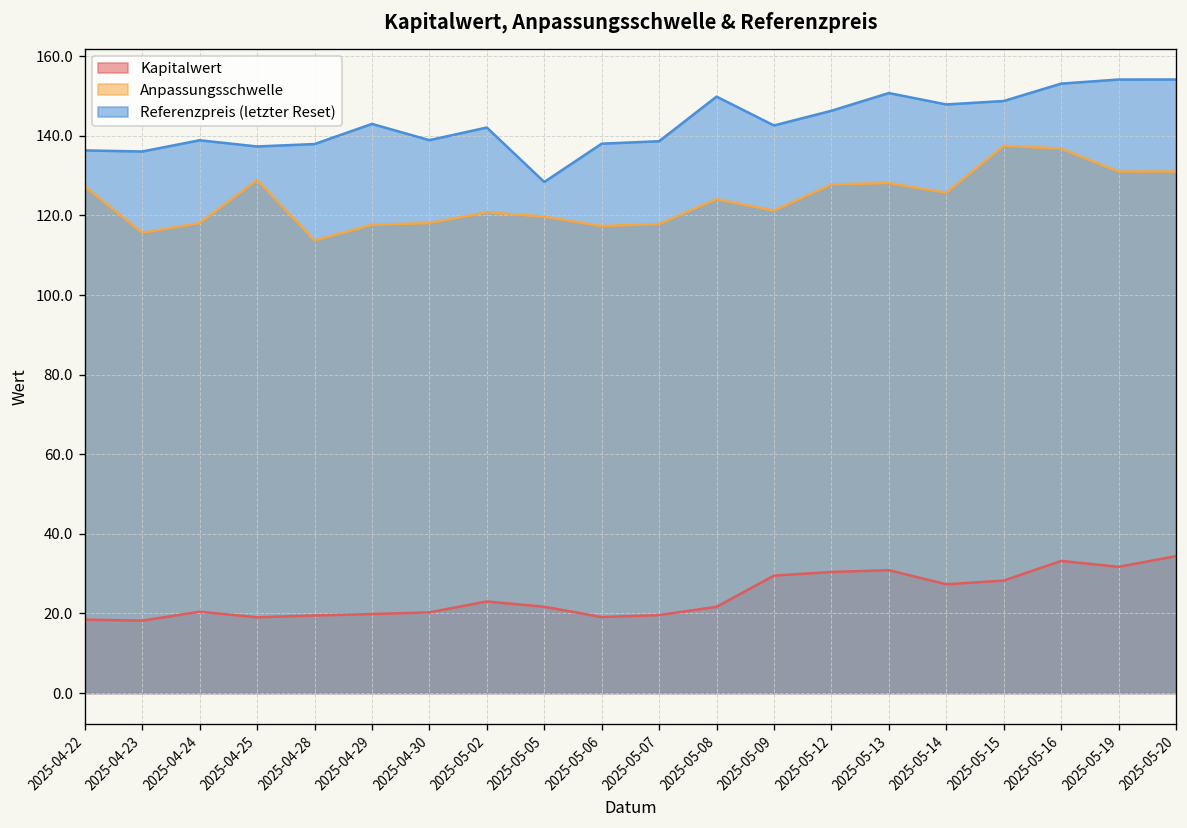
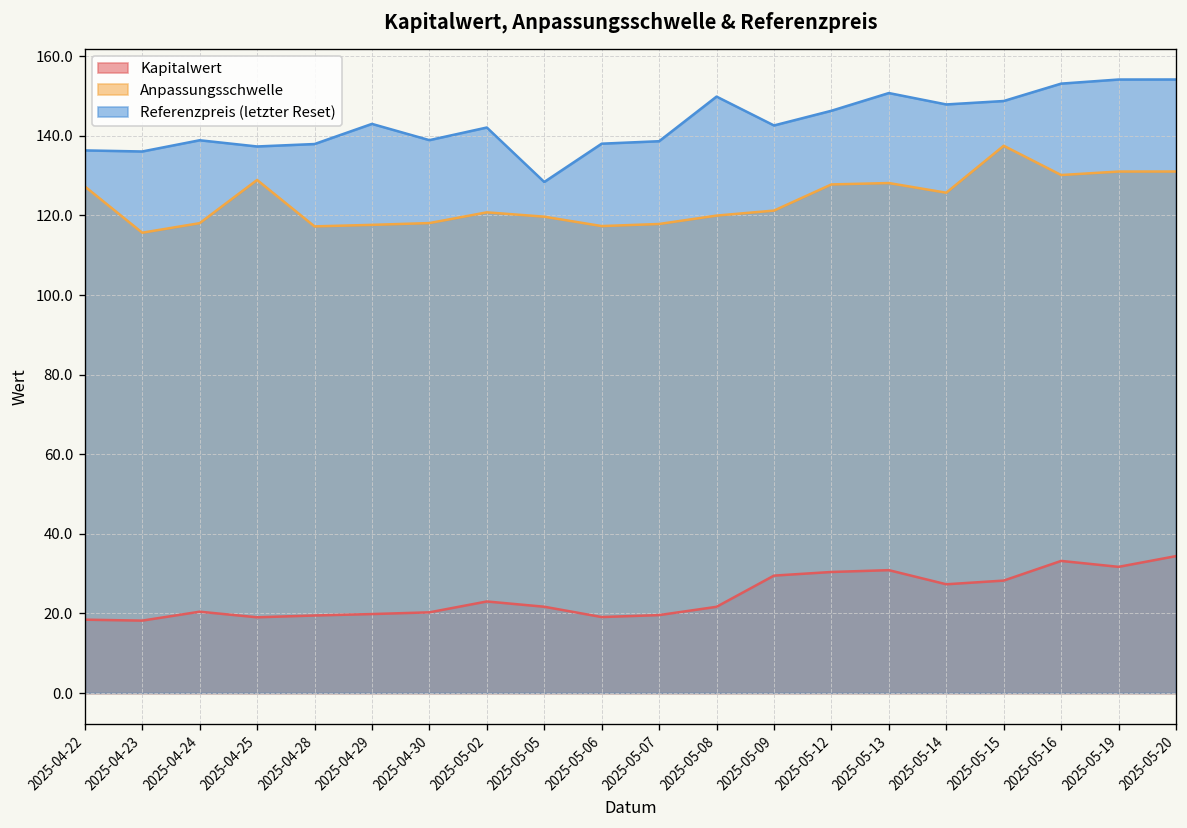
  {
    "Kapitalwert": {
      "2025-04-22": 18,
      "2025-04-23": 18,
      "2025-04-24": 20,
      "2025-04-25": 19,
      "2025-04-28": 19,
      "2025-04-29": 20,
      "2025-04-30": 20,
      "2025-05-02": 23,
      "2025-05-05": 22,
      "2025-05-06": 19,
      "2025-05-07": 20,
      "2025-05-08": 22,
      "2025-05-09": 30,
      "2025-05-12": 30,
      "2025-05-13": 31,
      "2025-05-14": 27,
      "2025-05-15": 28,
      "2025-05-16": 33,
      "2025-05-19": 32,
      "2025-05-20": 34
    },
    "Anpassungsschwelle": {
      "2025-04-22": 127,
      "2025-04-23": 116,
      "2025-04-24": 118,
      "2025-04-25": 129,
-     "2025-04-28": 114,
+     "2025-04-28": 117,
      "2025-04-29": 118,
      "2025-04-30": 118,
      "2025-05-02": 121,
      "2025-05-05": 120,
      "2025-05-06": 117,
      "2025-05-07": 118,
-     "2025-05-08": 124,
+     "2025-05-08": 120,
      "2025-05-09": 121,
      "2025-05-12": 128,
      "2025-05-13": 128,
      "2025-05-14": 126,
      "2025-05-15": 137,
-     "2025-05-16": 137,
+     "2025-05-16": 130,
      "2025-05-19": 131,
      "2025-05-20": 131
    },
    "Referenzpreis (letzter Reset)": {
      "2025-04-22": 136,
      "2025-04-23": 136,
      "2025-04-24": 139,
      "2025-04-25": 137,
      "2025-04-28": 138,
      "2025-04-29": 143,
      "2025-04-30": 139,
      "2025-05-02": 142,
      "2025-05-05": 128,
      "2025-05-06": 138,
      "2025-05-07": 139,
      "2025-05-08": 150,
      "2025-05-09": 143,
      "2025-05-12": 146,
      "2025-05-13": 151,
      "2025-05-14": 148,
      "2025-05-15": 149,
      "2025-05-16": 153,
      "2025-05-19": 154,
      "2025-05-20": 154
    }
  }
